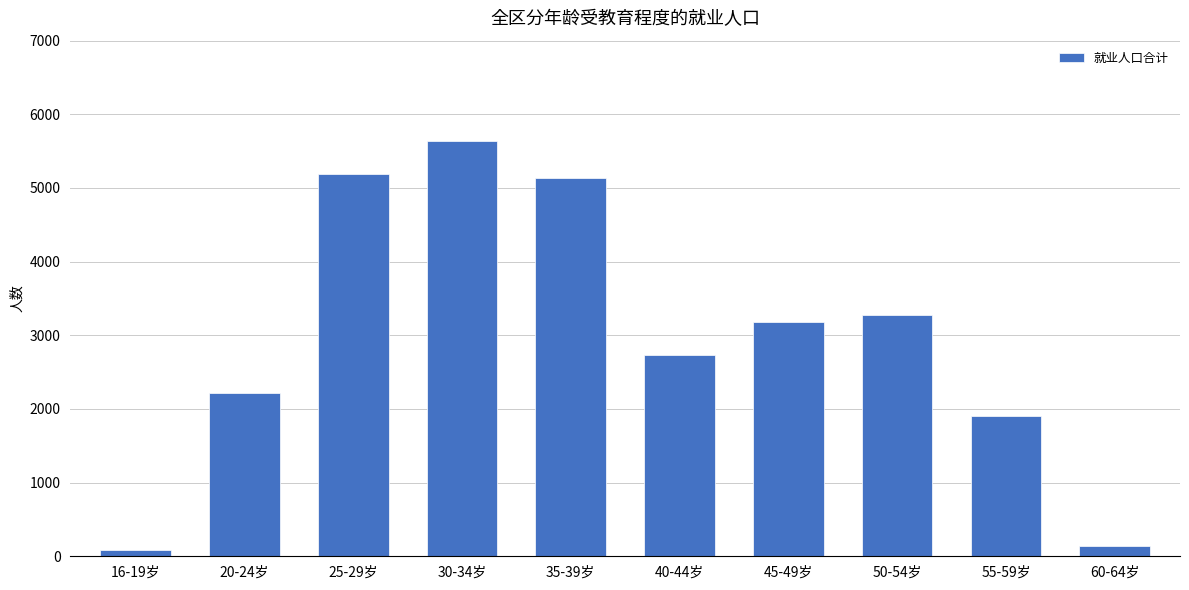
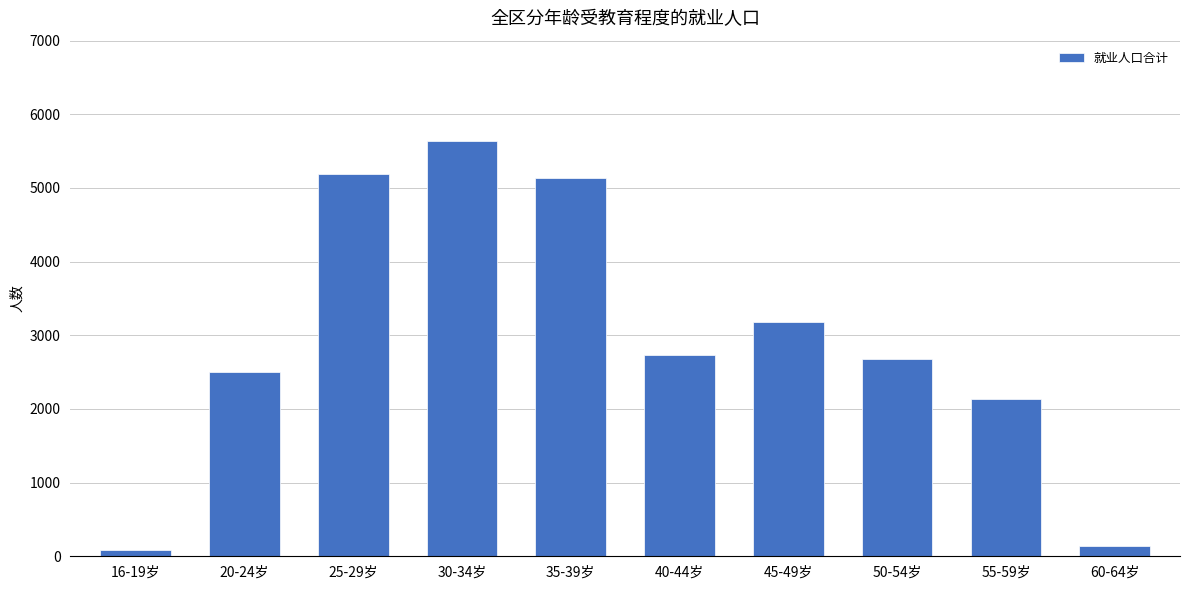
  {
    "16-19岁": 100,
-   "20-24岁": 2200,
+   "20-24岁": 2500,
    "25-29岁": 5200,
    "30-34岁": 5600,
    "35-39岁": 5100,
    "40-44岁": 2700,
    "45-49岁": 3200,
-   "50-54岁": 3300,
-   "55-59岁": 1900,
+   "50-54岁": 2700,
+   "55-59岁": 2100,
    "60-64岁": 100
  }
